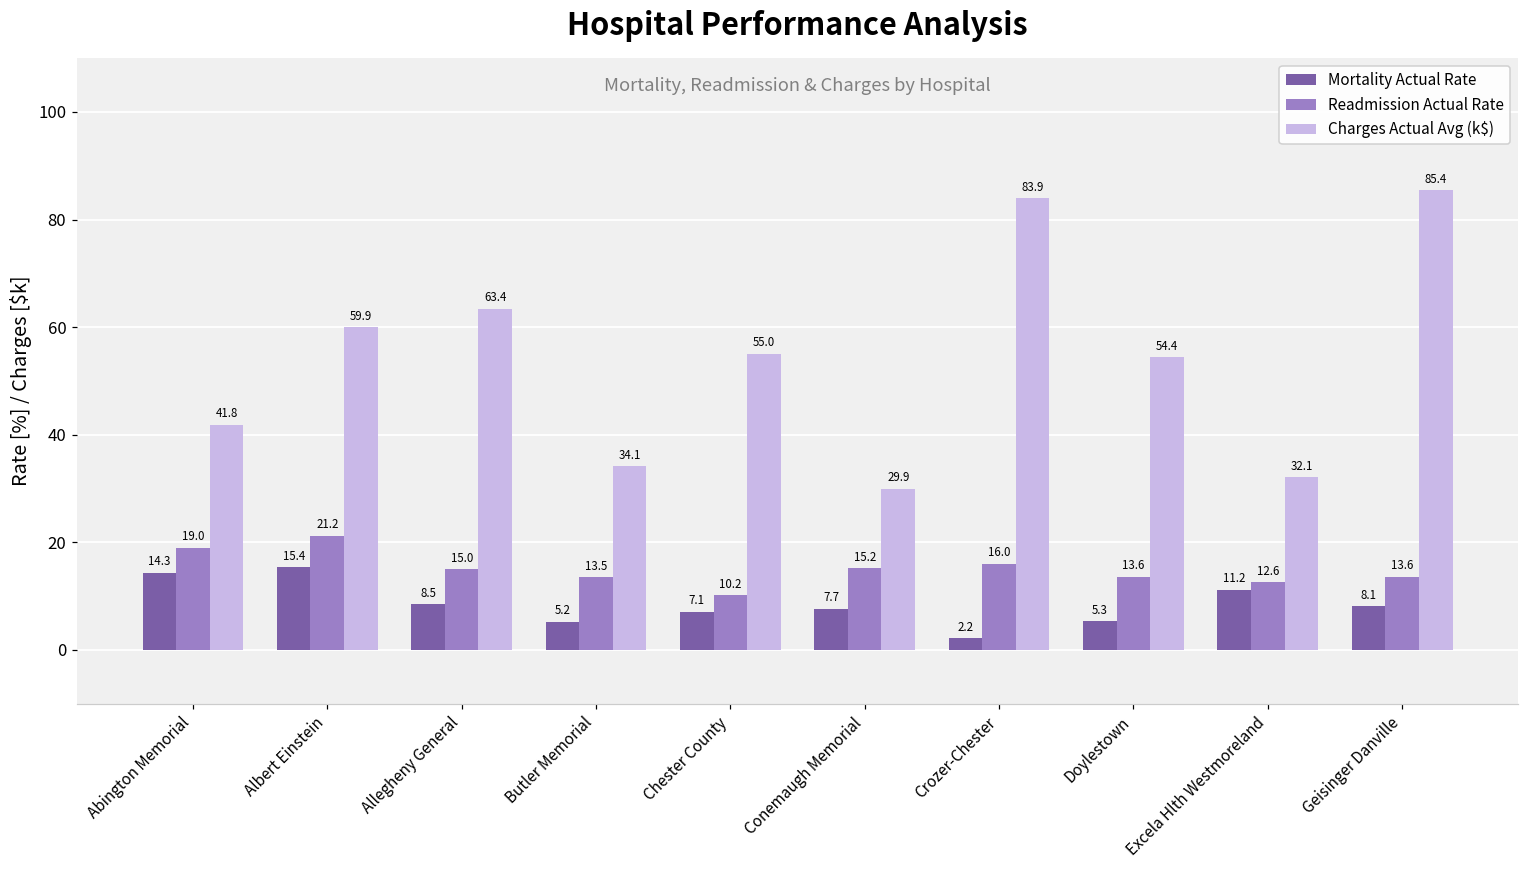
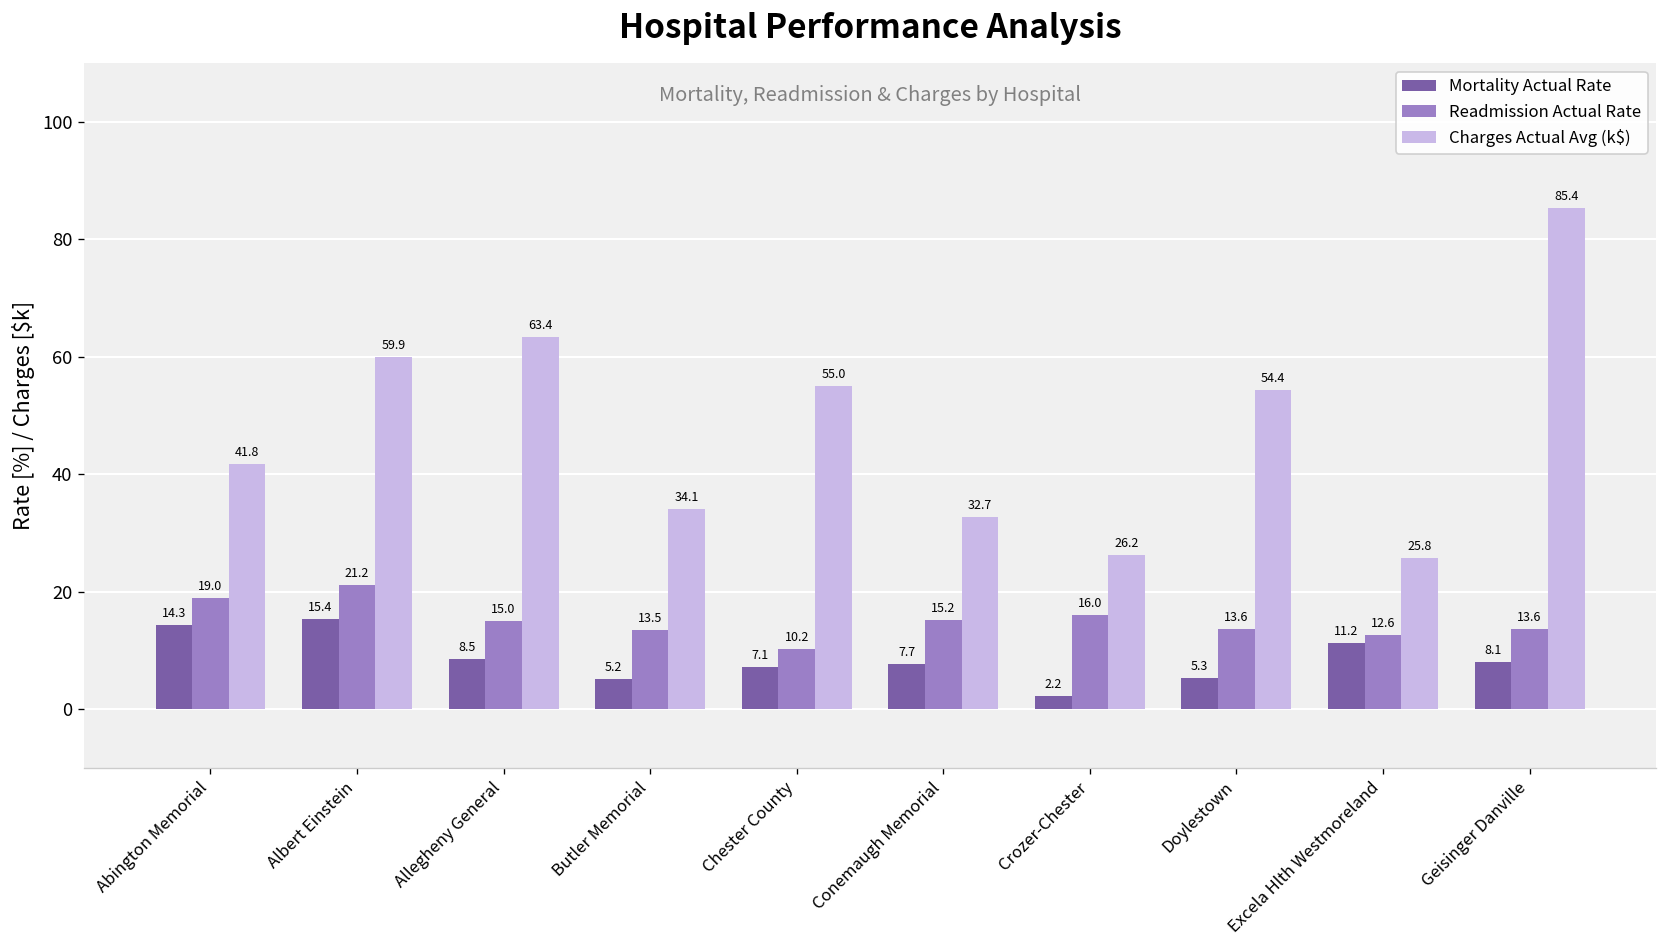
  {
    "Charges Actual Avg (k$)": {
      "Abington Memorial": 41.8,
      "Albert Einstein": 59.9,
      "Allegheny General": 63.4,
      "Butler Memorial": 34.1,
      "Chester County": 55.0,
-     "Conemaugh Memorial": 29.9,
-     "Crozer-Chester": 83.9,
+     "Conemaugh Memorial": 32.7,
+     "Crozer-Chester": 26.2,
      "Doylestown": 54.4,
-     "Excela Hlth Westmoreland": 32.1,
+     "Excela Hlth Westmoreland": 25.8,
      "Geisinger Danville": 85.4
    }
  }
